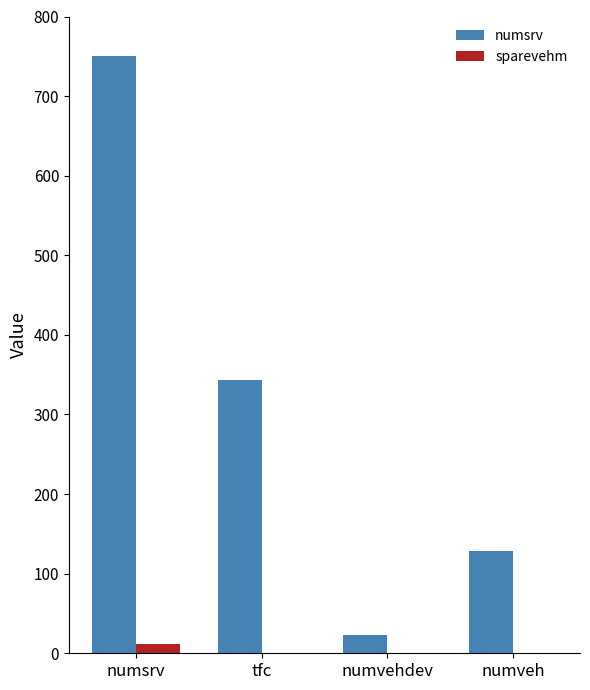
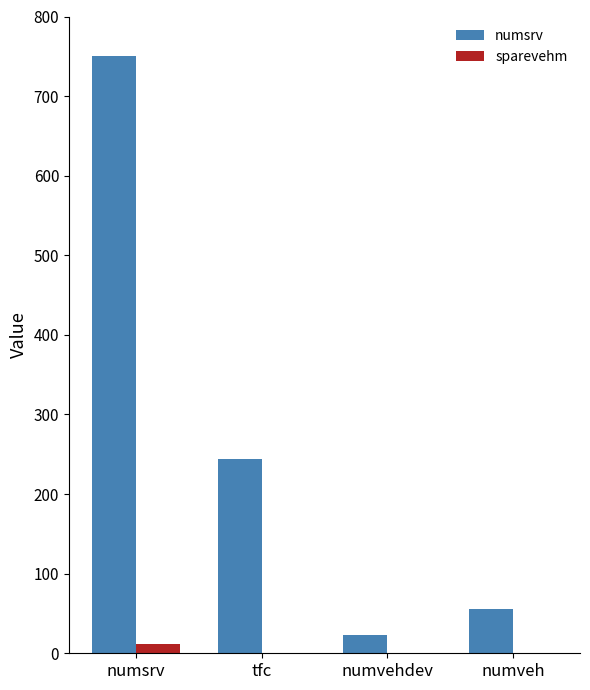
  {
    "numsrv": {
      "numsrv": 750,
-     "tfc": 340,
+     "tfc": 240,
      "numvehdev": 20,
-     "numveh": 130
+     "numveh": 60
    },
    "sparevehm": {
      "numsrv": 10,
      "tfc": 0,
      "numvehdev": 0,
      "numveh": 0
    }
  }
